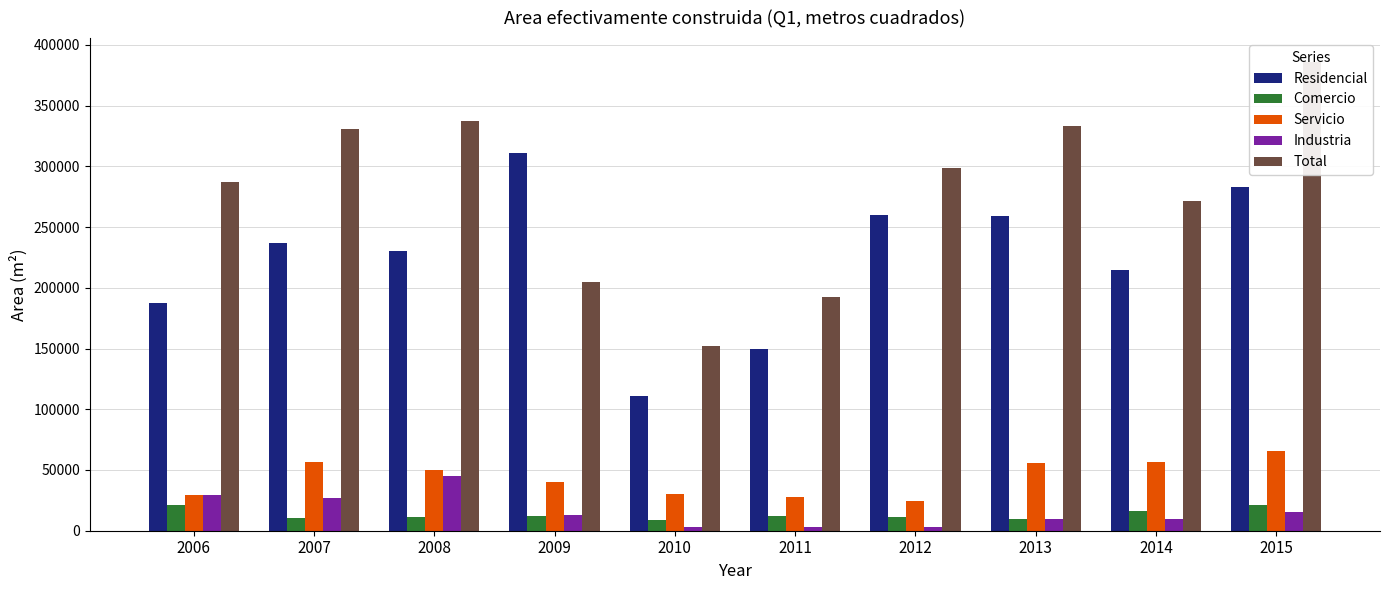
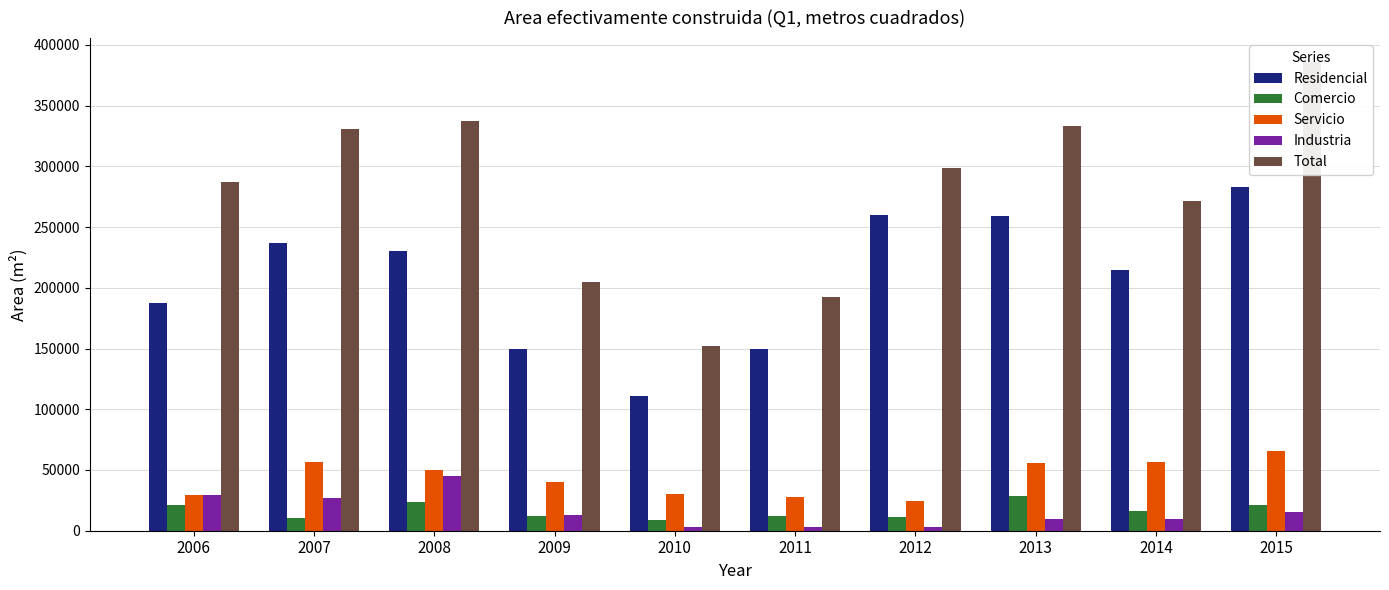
  {
    "Residencial": {
      "2006": 188000,
      "2007": 237000,
      "2008": 231000,
-     "2009": 311000,
+     "2009": 149000,
      "2010": 111000,
      "2011": 150000,
      "2012": 260000,
      "2013": 259000,
      "2014": 215000,
      "2015": 283000
    },
    "Comercio": {
      "2006": 21000,
      "2007": 11000,
-     "2008": 12000,
+     "2008": 23000,
      "2009": 12000,
      "2010": 8000,
      "2011": 12000,
      "2012": 11000,
-     "2013": 10000,
+     "2013": 28000,
      "2014": 17000,
      "2015": 22000
    },
    "Servicio": {
      "2006": 29000,
      "2007": 56000,
      "2008": 50000,
      "2009": 40000,
      "2010": 30000,
      "2011": 28000,
      "2012": 24000,
      "2013": 55000,
      "2014": 57000,
      "2015": 66000
    },
    "Industria": {
      "2006": 30000,
      "2007": 27000,
      "2008": 45000,
      "2009": 13000,
      "2010": 3000,
      "2011": 3000,
      "2012": 3000,
      "2013": 9000,
      "2014": 10000,
      "2015": 16000
    },
    "Total": {
      "2006": 287000,
      "2007": 331000,
      "2008": 337000,
      "2009": 205000,
      "2010": 152000,
      "2011": 193000,
      "2012": 298000,
      "2013": 333000,
      "2014": 271000
    }
  }
